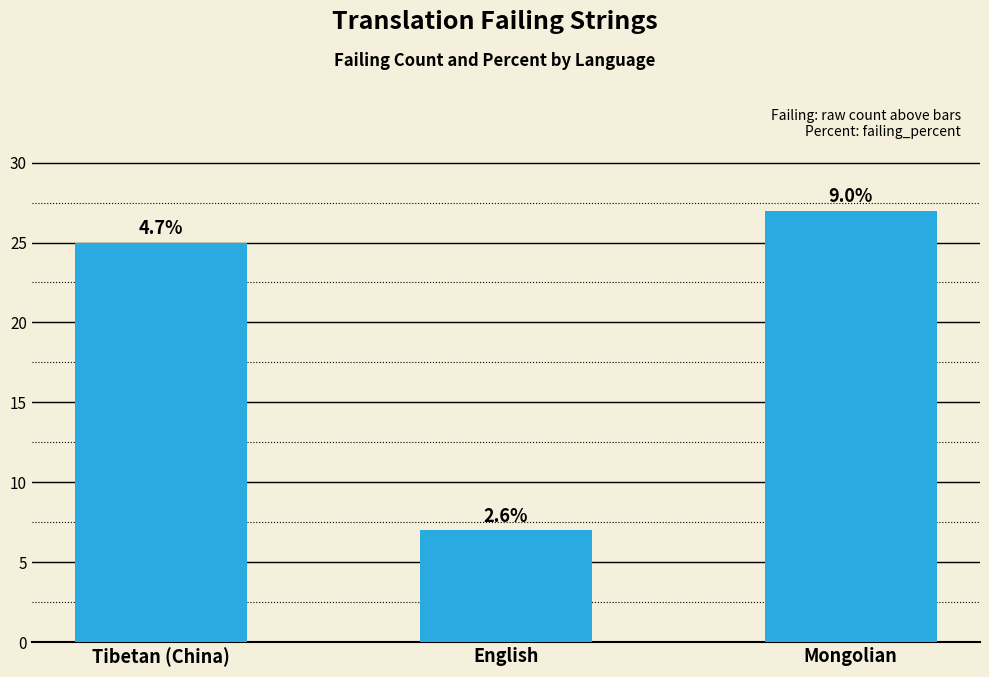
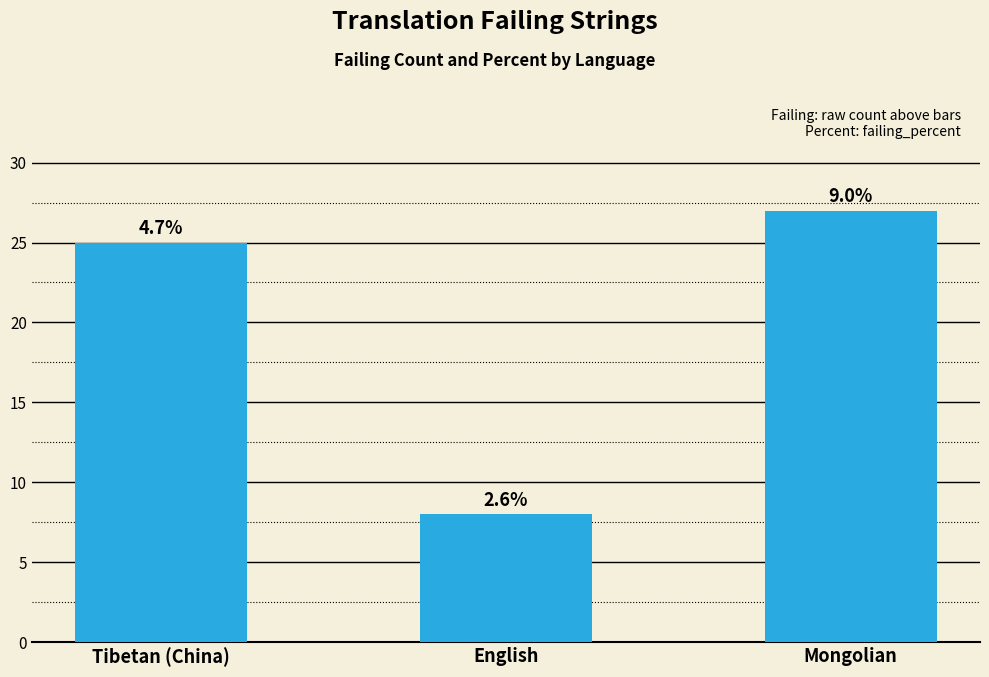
  {
-   "English": 7
+   "English": 8
  }
